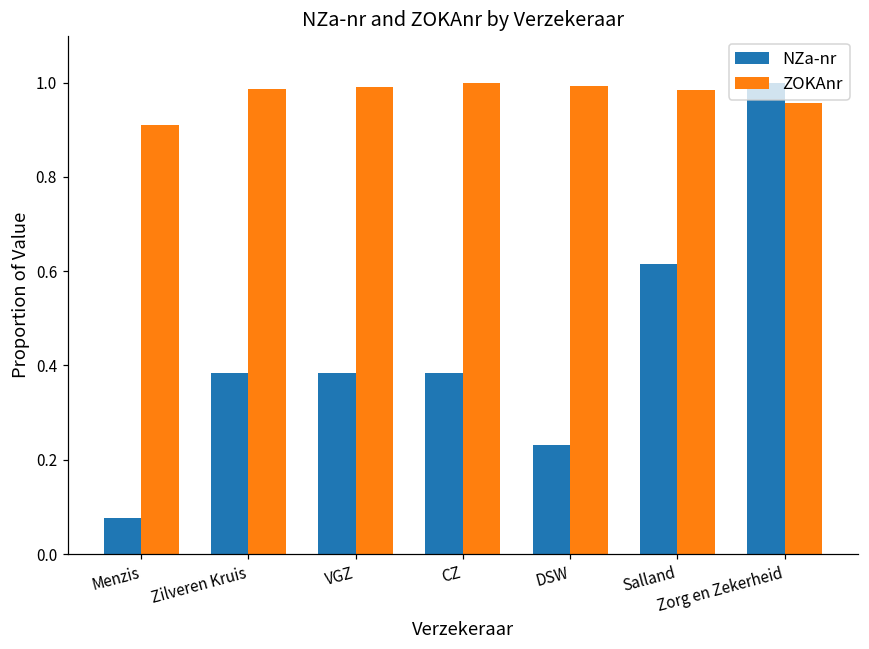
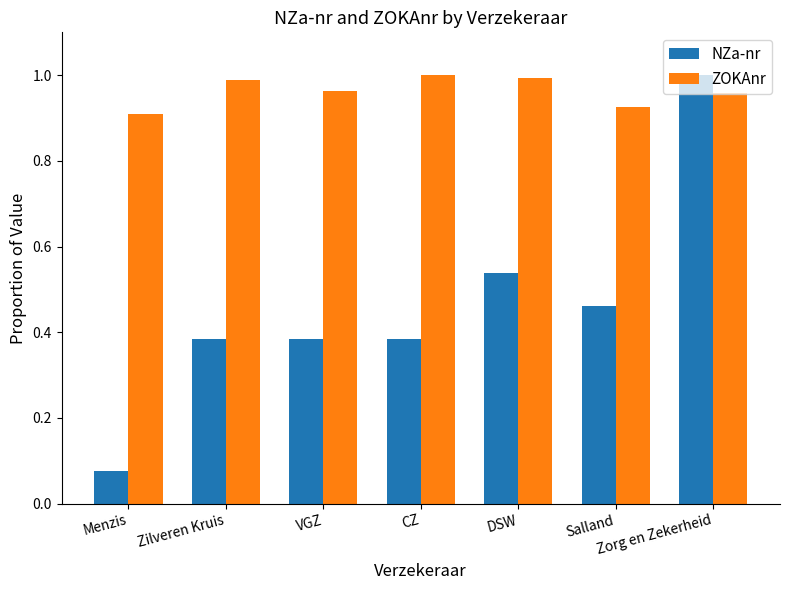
  {
    "NZa-nr": {
      "Menzis": 0.08,
      "Zilveren Kruis": 0.38,
      "VGZ": 0.38,
      "CZ": 0.38,
-     "DSW": 0.23,
-     "Salland": 0.62
+     "DSW": 0.54,
+     "Salland": 0.46
    },
    "ZOKAnr": {
      "Menzis": 0.91,
      "Zilveren Kruis": 0.99,
-     "VGZ": 0.99,
+     "VGZ": 0.96,
      "CZ": 1.00,
      "DSW": 0.99,
-     "Salland": 0.98
+     "Salland": 0.92
    }
  }
